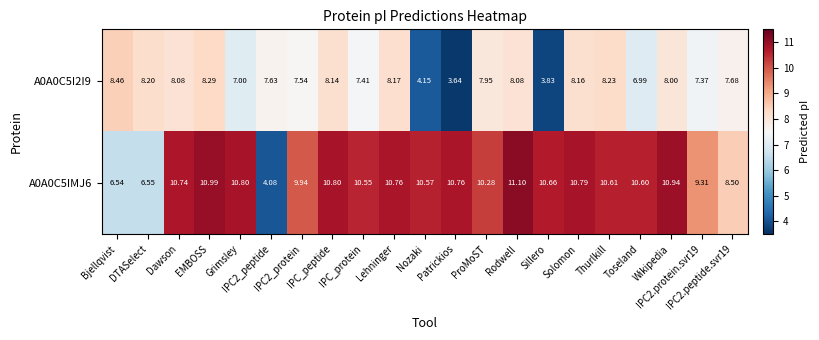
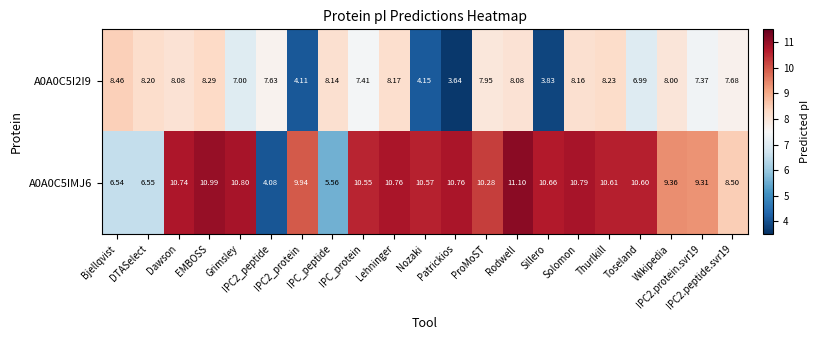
  {
    "A0A0C5I2I9": {
      "Bjellqvist": 8.46,
      "DTASelect": 8.20,
      "Dawson": 8.08,
      "EMBOSS": 8.29,
      "Grimsley": 7.00,
      "IPC2_peptide": 7.63,
-     "IPC2_protein": 7.54,
+     "IPC2_protein": 4.11,
      "IPC_peptide": 8.14,
      "IPC_protein": 7.41,
      "Lehninger": 8.17,
      "Nozaki": 4.15,
      "Patrickios": 3.64,
      "ProMoST": 7.95,
      "Rodwell": 8.08,
      "Sillero": 3.83,
      "Solomon": 8.16,
      "Thurlkill": 8.23,
      "Toseland": 6.99,
      "Wikipedia": 8.00,
      "IPC2.protein.svr19": 7.37,
      "IPC2.peptide.svr19": 7.68
    },
    "A0A0C5IMJ6": {
      "Bjellqvist": 6.54,
      "DTASelect": 6.55,
      "Dawson": 10.74,
      "EMBOSS": 10.99,
      "Grimsley": 10.80,
      "IPC2_peptide": 4.08,
      "IPC2_protein": 9.94,
-     "IPC_peptide": 10.80,
+     "IPC_peptide": 5.56,
      "IPC_protein": 10.55,
      "Lehninger": 10.76,
      "Nozaki": 10.57,
      "Patrickios": 10.76,
      "ProMoST": 10.28,
      "Rodwell": 11.10,
      "Sillero": 10.66,
      "Solomon": 10.79,
      "Thurlkill": 10.61,
      "Toseland": 10.60,
-     "Wikipedia": 10.94,
+     "Wikipedia": 9.36,
      "IPC2.protein.svr19": 9.31,
      "IPC2.peptide.svr19": 8.50
    }
  }
